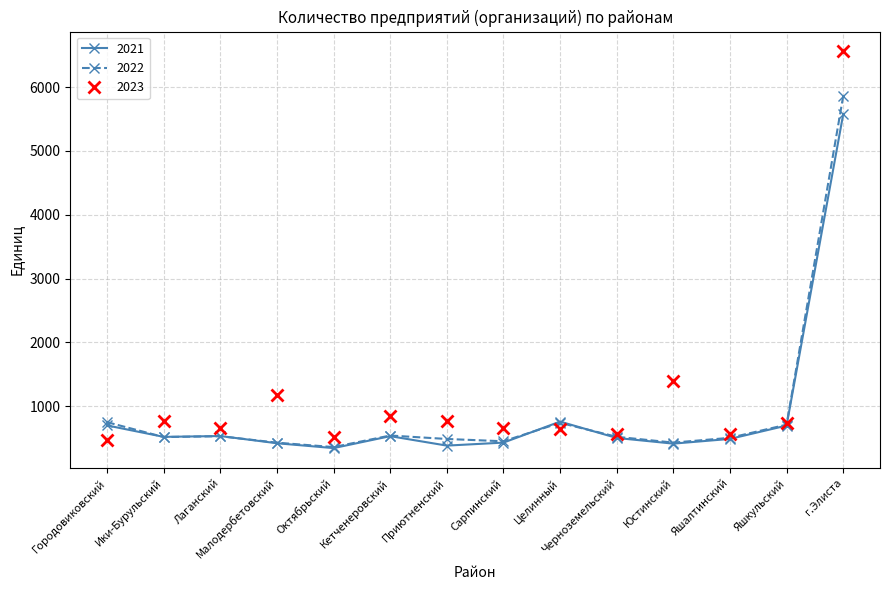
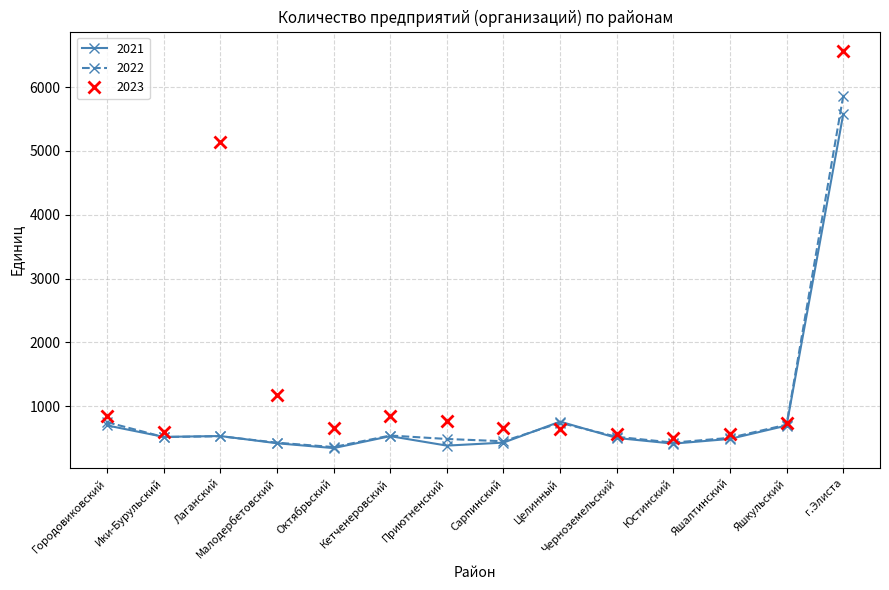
  {
    "2023": {
-     "Городовиковский": 500,
-     "Ики-Бурульский": 800,
-     "Лаганский": 700,
+     "Городовиковский": 800,
+     "Ики-Бурульский": 600,
+     "Лаганский": 5100,
      "Малодербетовский": 1200,
-     "Октябрьский": 500,
+     "Октябрьский": 700,
      "Кетченеровский": 900,
      "Приютненский": 800,
      "Сарпинский": 700,
      "Целинный": 600,
      "Черноземельский": 600,
-     "Юстинский": 1400,
+     "Юстинский": 500,
      "Яшалтинский": 600,
      "г.Элиста": 6600
    }
  }
